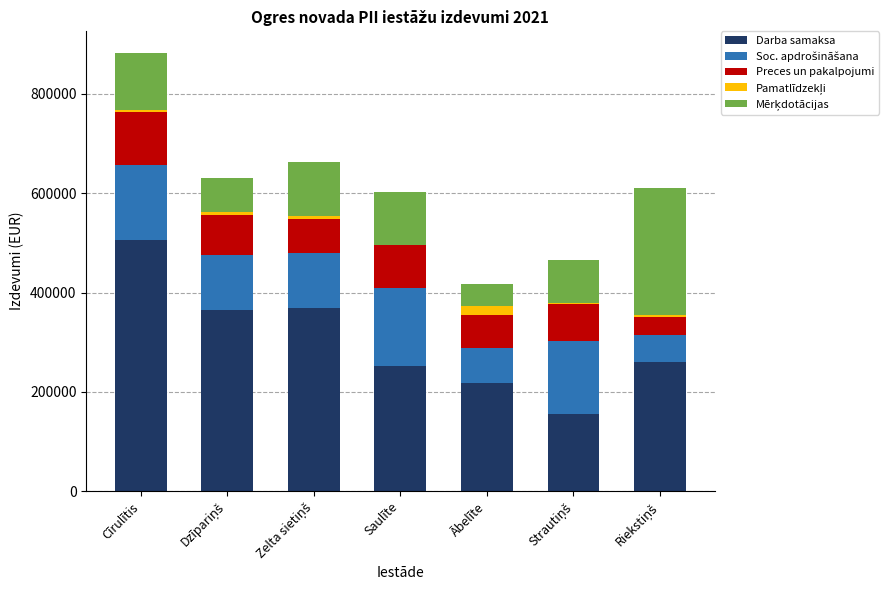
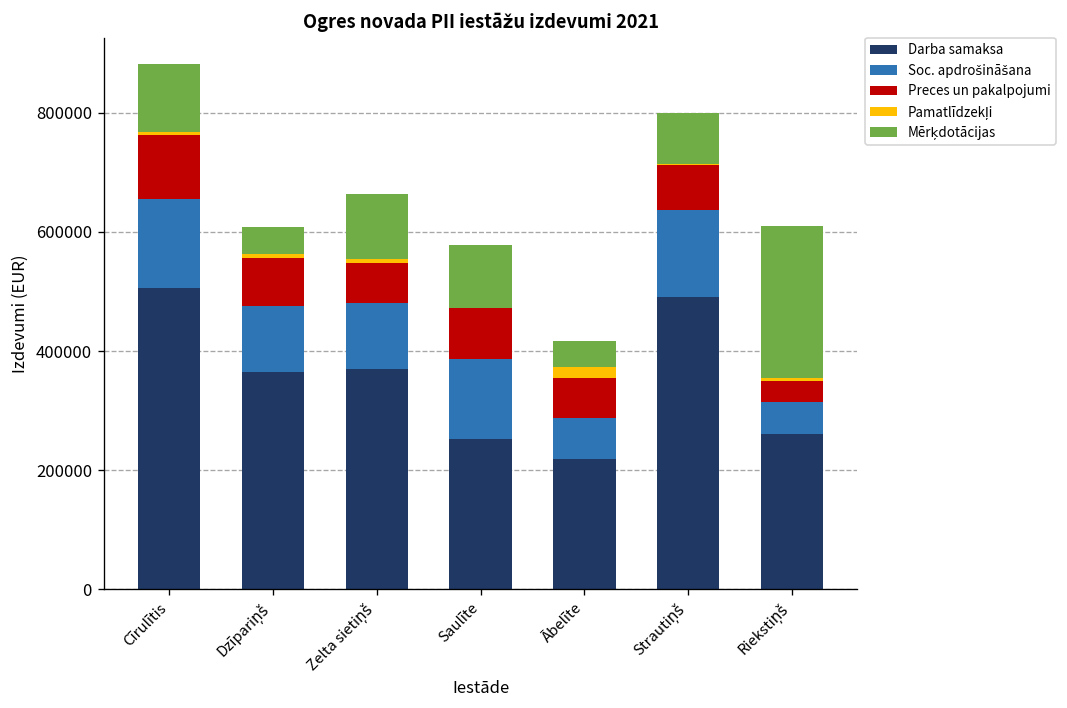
  {
    "Darba samaksa": {
      "Cīrulītis": 510000,
      "Dzīpariņš": 360000,
      "Zelta sietiņš": 370000,
      "Saulīte": 250000,
      "Ābelīte": 220000,
-     "Strautiņš": 160000,
+     "Strautiņš": 490000,
      "Riekstiņš": 260000
    },
    "Soc. apdrošināšana": {
      "Cīrulītis": 150000,
      "Dzīpariņš": 110000,
      "Zelta sietiņš": 110000,
-     "Saulīte": 160000,
+     "Saulīte": 130000,
      "Ābelīte": 70000,
      "Strautiņš": 150000,
      "Riekstiņš": 50000
    },
    "Preces un pakalpojumi": {
      "Cīrulītis": 110000,
      "Dzīpariņš": 80000,
      "Zelta sietiņš": 70000,
      "Saulīte": 90000,
      "Ābelīte": 70000,
      "Strautiņš": 80000,
      "Riekstiņš": 40000
    },
    "Pamatlīdzekļi": {
      "Dzīpariņš": 10000,
      "Zelta sietiņš": 10000,
      "Ābelīte": 20000
    },
    "Mērķdotācijas": {
      "Cīrulītis": 110000,
-     "Dzīpariņš": 70000,
+     "Dzīpariņš": 50000,
      "Zelta sietiņš": 110000,
      "Saulīte": 110000,
      "Ābelīte": 40000,
      "Strautiņš": 90000,
      "Riekstiņš": 260000
    }
  }
